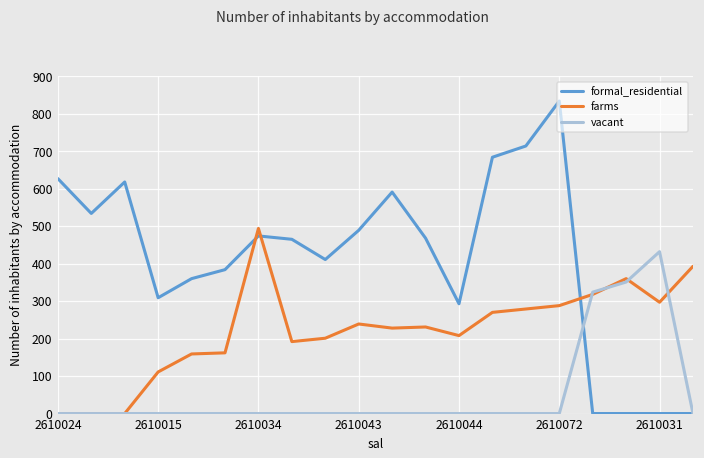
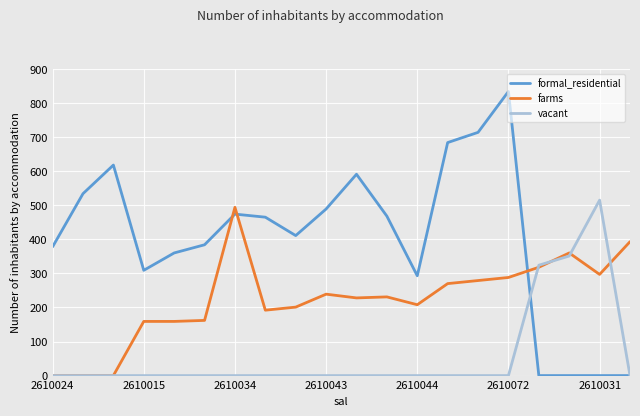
  {
    "formal_residential": {
-     "2610024": 630,
+     "2610024": 380,
      "2610015": 310,
      "2610034": 470,
      "2610043": 490,
      "2610044": 290,
      "2610031": 0
    },
    "farms": {
-     "2610015": 110,
+     "2610015": 160,
      "2610034": 490,
      "2610043": 240,
      "2610044": 210,
      "2610072": 290,
      "2610031": 300
    },
    "vacant": {
      "2610015": 0,
      "2610034": 0,
      "2610043": 0,
      "2610044": 0,
      "2610072": 0,
-     "2610031": 430
+     "2610031": 520
    }
  }
